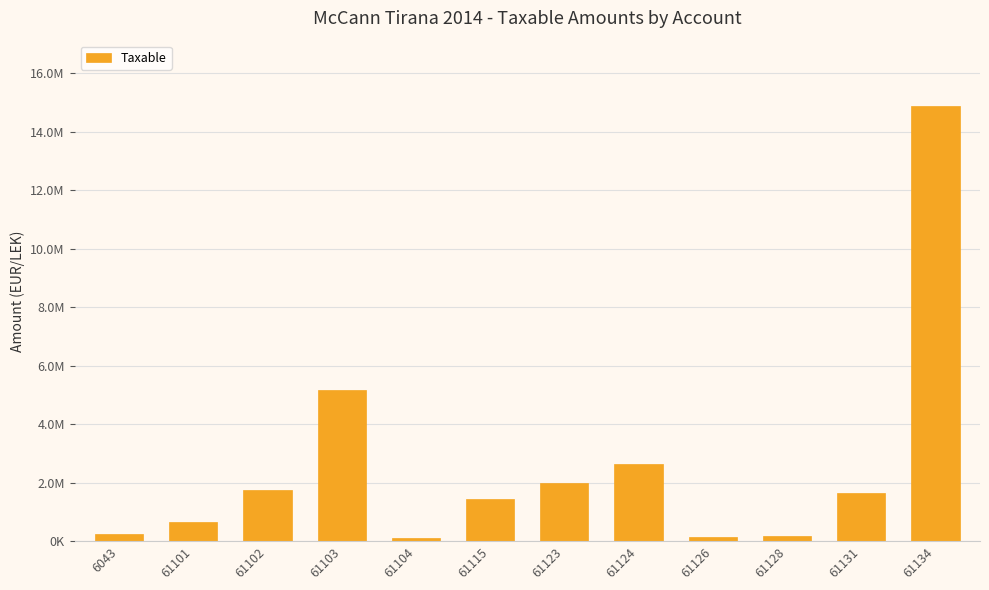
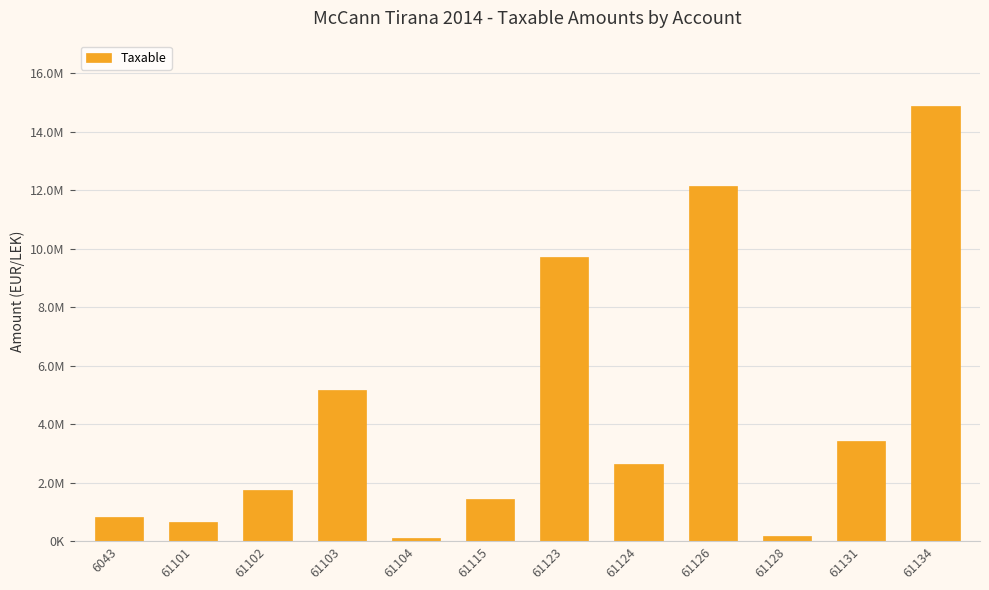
  {
-   "6043": 300000,
+   "6043": 800000,
    "61101": 700000,
    "61102": 1700000,
    "61103": 5200000,
    "61104": 100000,
    "61115": 1400000,
-   "61123": 2000000,
+   "61123": 9700000,
    "61124": 2600000,
-   "61126": 200000,
+   "61126": 12100000,
    "61128": 200000,
-   "61131": 1600000,
+   "61131": 3400000,
    "61134": 14900000
  }
